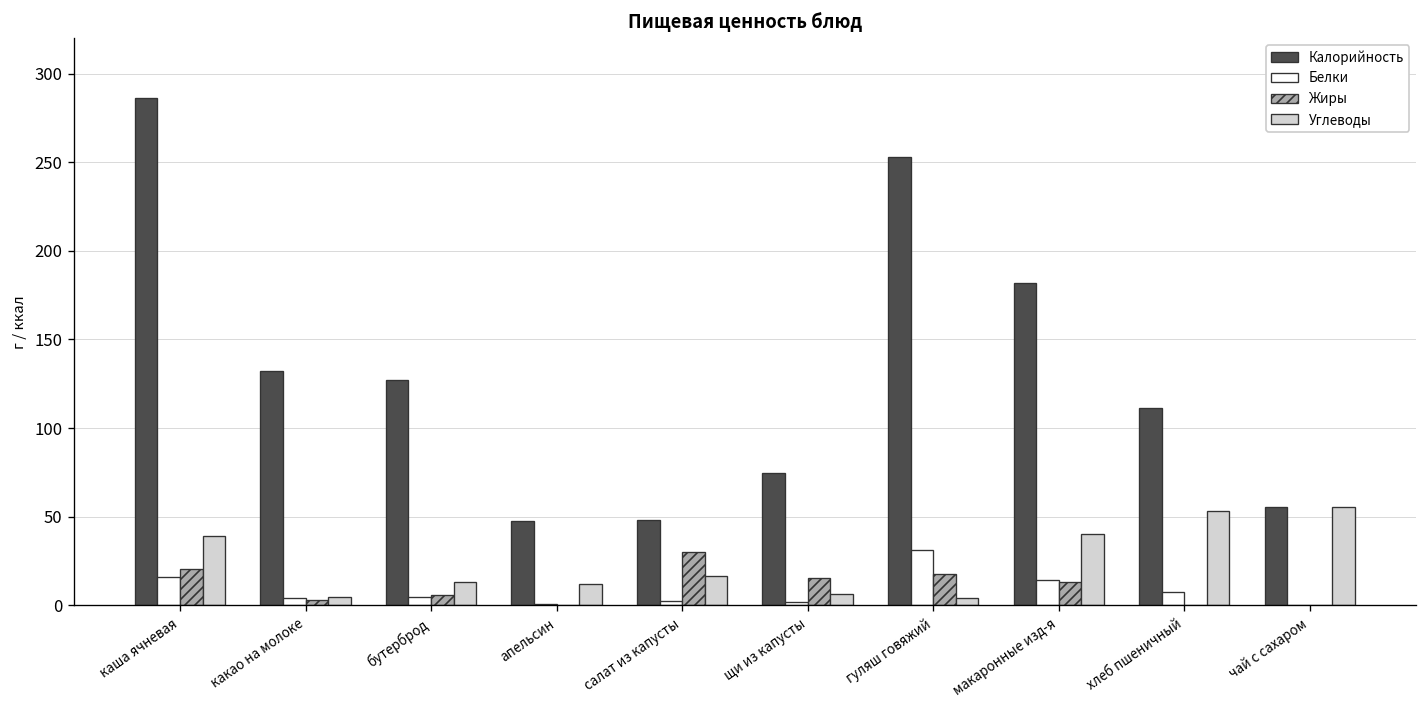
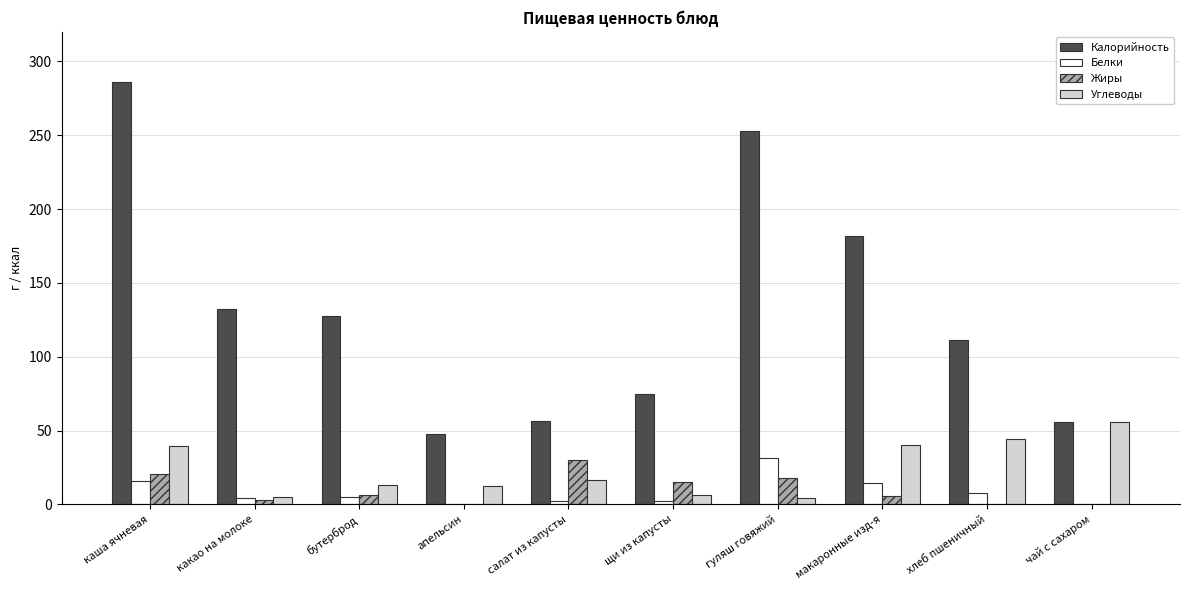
  {
    "Калорийность": {
      "каша ячневая": 286,
      "какао на молоке": 132,
      "бутерброд": 127,
      "апельсин": 48,
-     "салат из капусты": 48,
+     "салат из капусты": 57,
      "щи из капусты": 75,
      "гуляш говяжий": 253,
      "макаронные изд-я": 182,
      "хлеб пшеничный": 112,
      "чай с сахаром": 56
    },
    "Белки": {
      "каша ячневая": 16,
      "какао на молоке": 4,
      "бутерброд": 5,
      "салат из капусты": 2,
      "щи из капусты": 2,
      "гуляш говяжий": 31,
      "макаронные изд-я": 14,
      "хлеб пшеничный": 8
    },
    "Жиры": {
      "каша ячневая": 21,
      "какао на молоке": 3,
      "бутерброд": 6,
      "апельсин": 0,
      "салат из капусты": 30,
      "щи из капусты": 15,
      "гуляш говяжий": 18,
-     "макаронные изд-я": 13,
+     "макаронные изд-я": 6,
      "чай с сахаром": 0
    },
    "Углеводы": {
      "каша ячневая": 39,
      "какао на молоке": 5,
      "бутерброд": 13,
      "апельсин": 12,
      "салат из капусты": 16,
      "щи из капусты": 6,
      "гуляш говяжий": 4,
      "макаронные изд-я": 40,
-     "хлеб пшеничный": 53,
+     "хлеб пшеничный": 45,
      "чай с сахаром": 56
    }
  }
